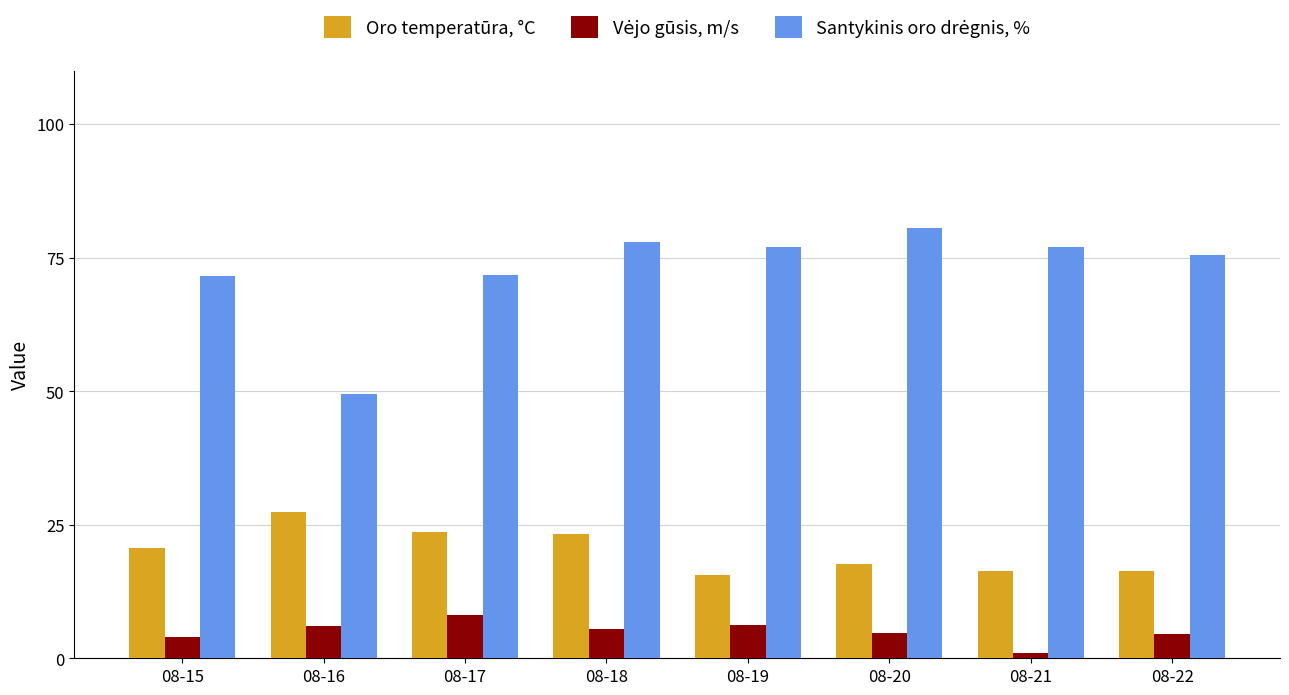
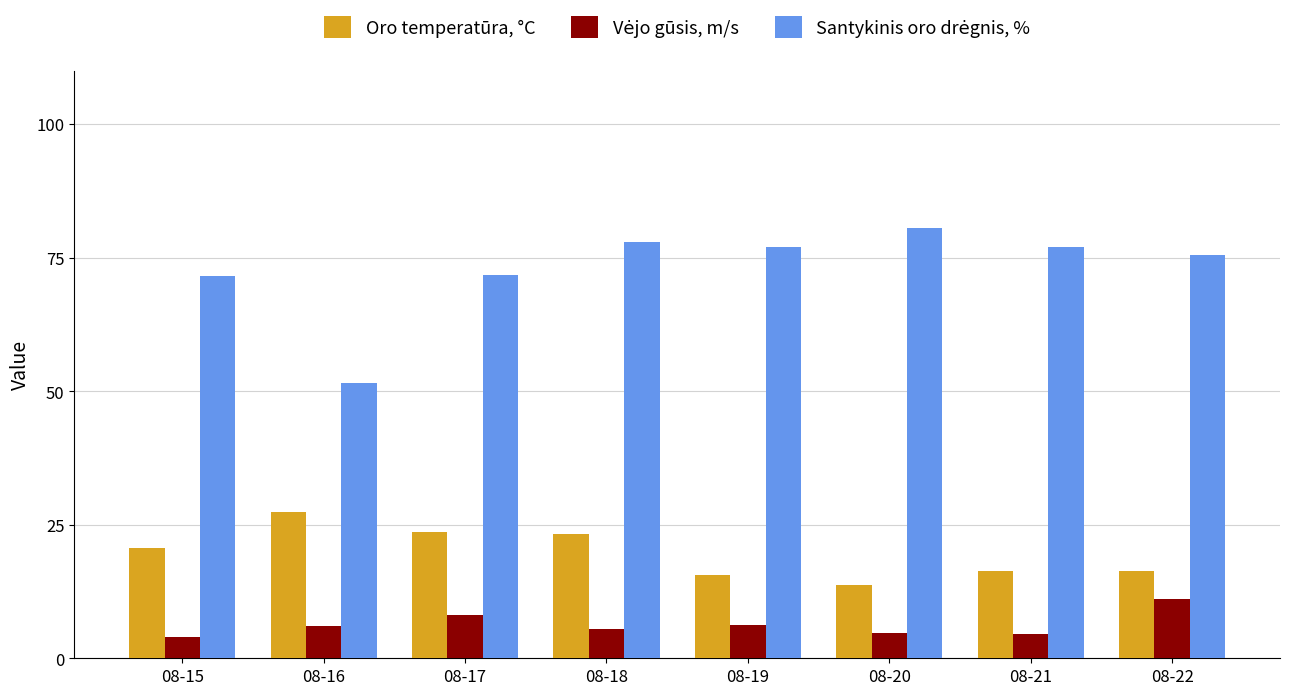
  {
    "Oro temperatūra, °C": {
      "08-15": 21,
      "08-16": 27,
      "08-17": 24,
      "08-18": 23,
      "08-19": 16,
-     "08-20": 18,
+     "08-20": 14,
      "08-21": 16,
      "08-22": 16
    },
    "Vėjo gūsis, m/s": {
      "08-15": 4,
      "08-16": 6,
      "08-17": 8,
      "08-18": 5,
      "08-19": 6,
      "08-20": 5,
-     "08-21": 1,
-     "08-22": 5
+     "08-21": 4,
+     "08-22": 11
    },
    "Santykinis oro drėgnis, %": {
      "08-15": 72,
-     "08-16": 49,
+     "08-16": 52,
      "08-17": 72,
      "08-18": 78,
      "08-19": 77,
      "08-20": 81,
      "08-21": 77,
      "08-22": 76
    }
  }
